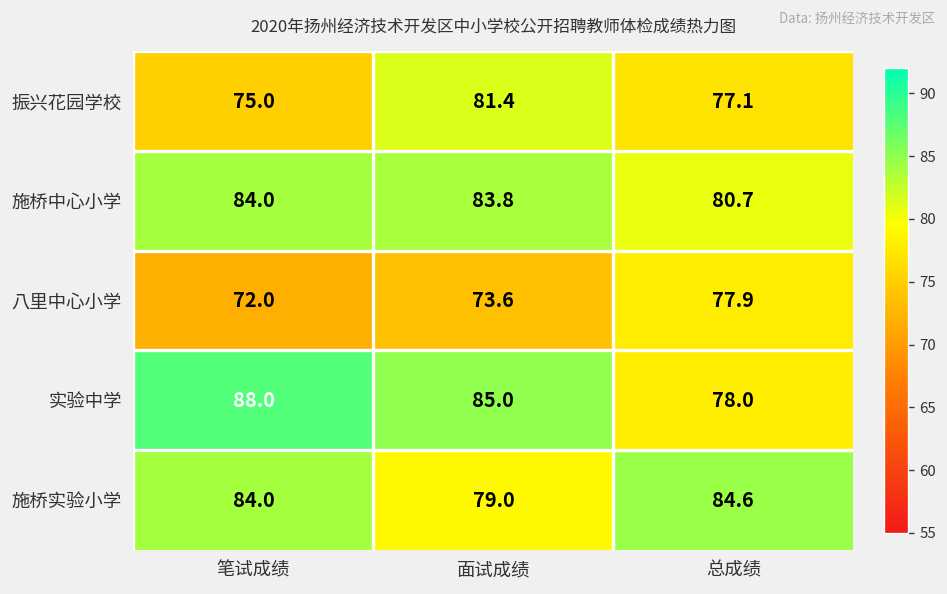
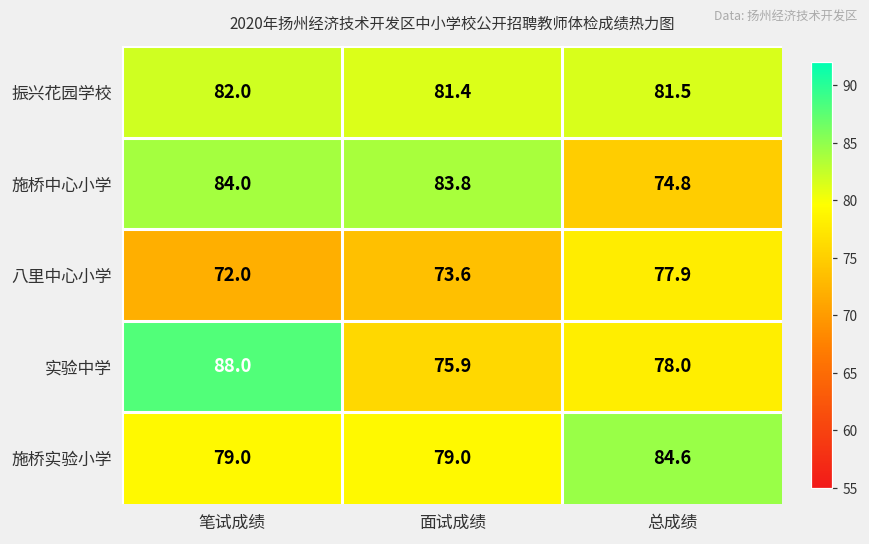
  {
    "振兴花园学校": {
-     "笔试成绩": 75.0,
+     "笔试成绩": 82.0,
      "面试成绩": 81.4,
-     "总成绩": 77.1
+     "总成绩": 81.5
    },
    "施桥中心小学": {
      "笔试成绩": 84.0,
      "面试成绩": 83.8,
-     "总成绩": 80.7
+     "总成绩": 74.8
    },
    "八里中心小学": {
      "笔试成绩": 72.0,
      "面试成绩": 73.6,
      "总成绩": 77.9
    },
    "实验中学": {
      "笔试成绩": 88.0,
-     "面试成绩": 85.0,
+     "面试成绩": 75.9,
      "总成绩": 78.0
    },
    "施桥实验小学": {
-     "笔试成绩": 84.0,
+     "笔试成绩": 79.0,
      "面试成绩": 79.0,
      "总成绩": 84.6
    }
  }
